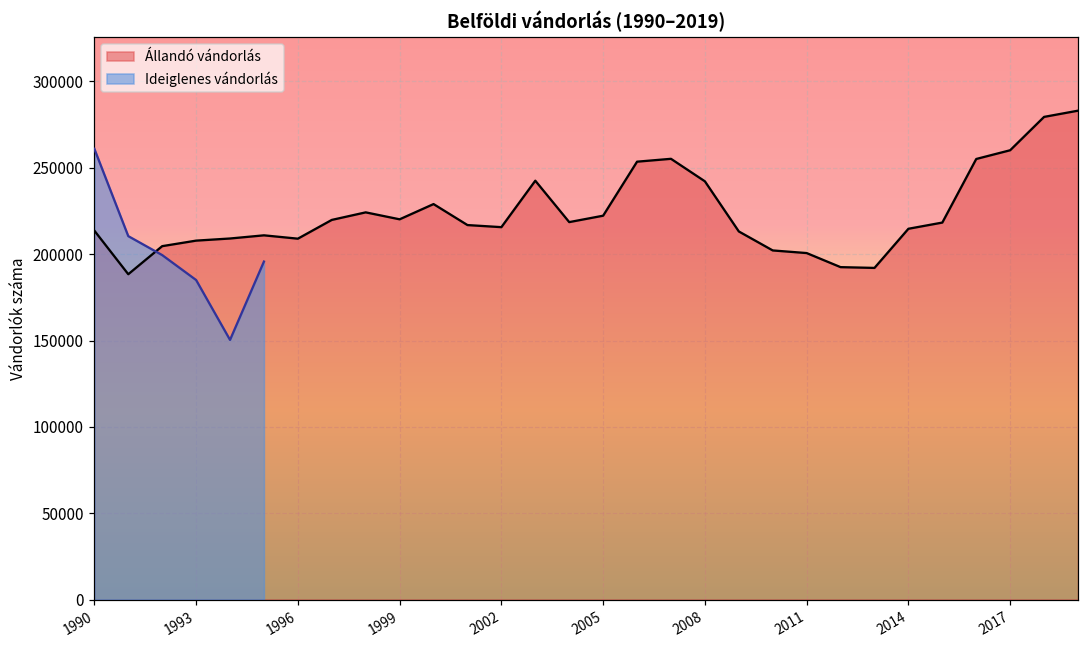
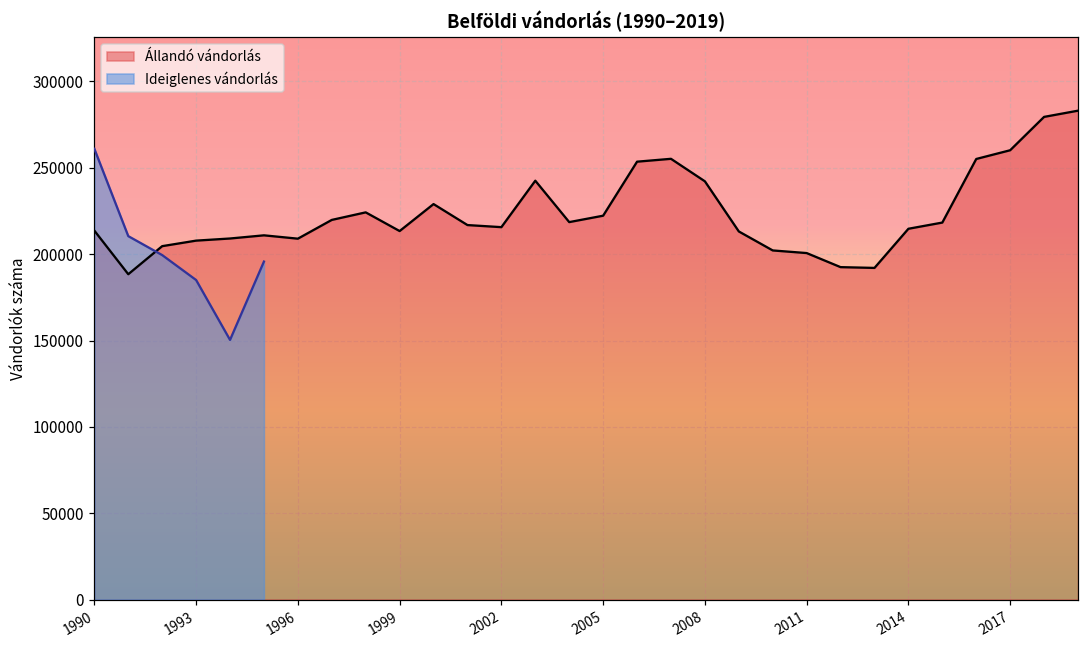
  {
    "Állandó vándorlás": {
      "1990": 214000,
      "1993": 208000,
      "1996": 209000,
-     "1999": 220000,
+     "1999": 213000,
      "2002": 216000,
      "2005": 222000,
      "2008": 242000,
      "2011": 201000,
      "2014": 215000,
      "2017": 260000
    },
    "Ideiglenes vándorlás": {
      "1990": 261000,
      "1993": 185000
    }
  }
